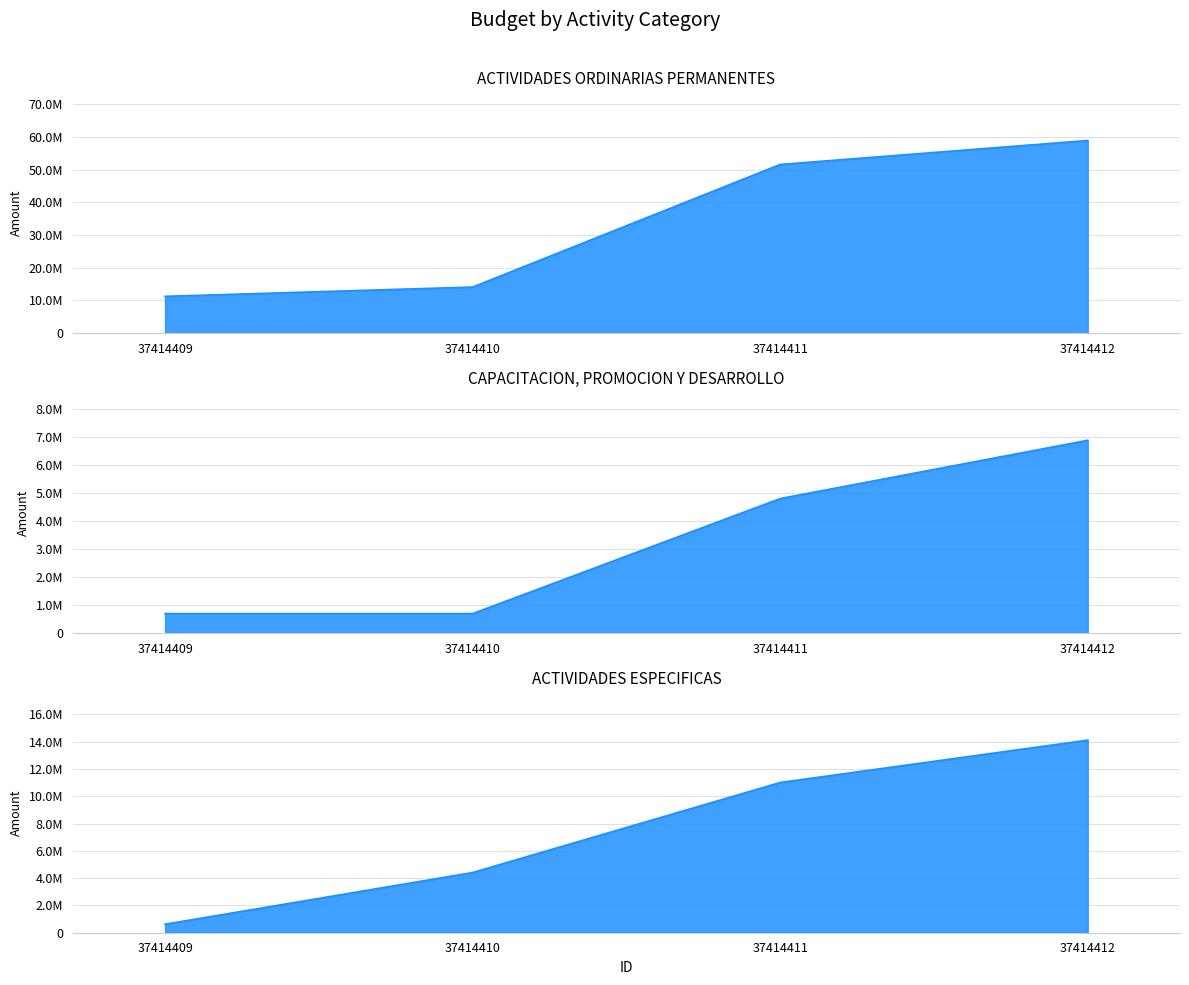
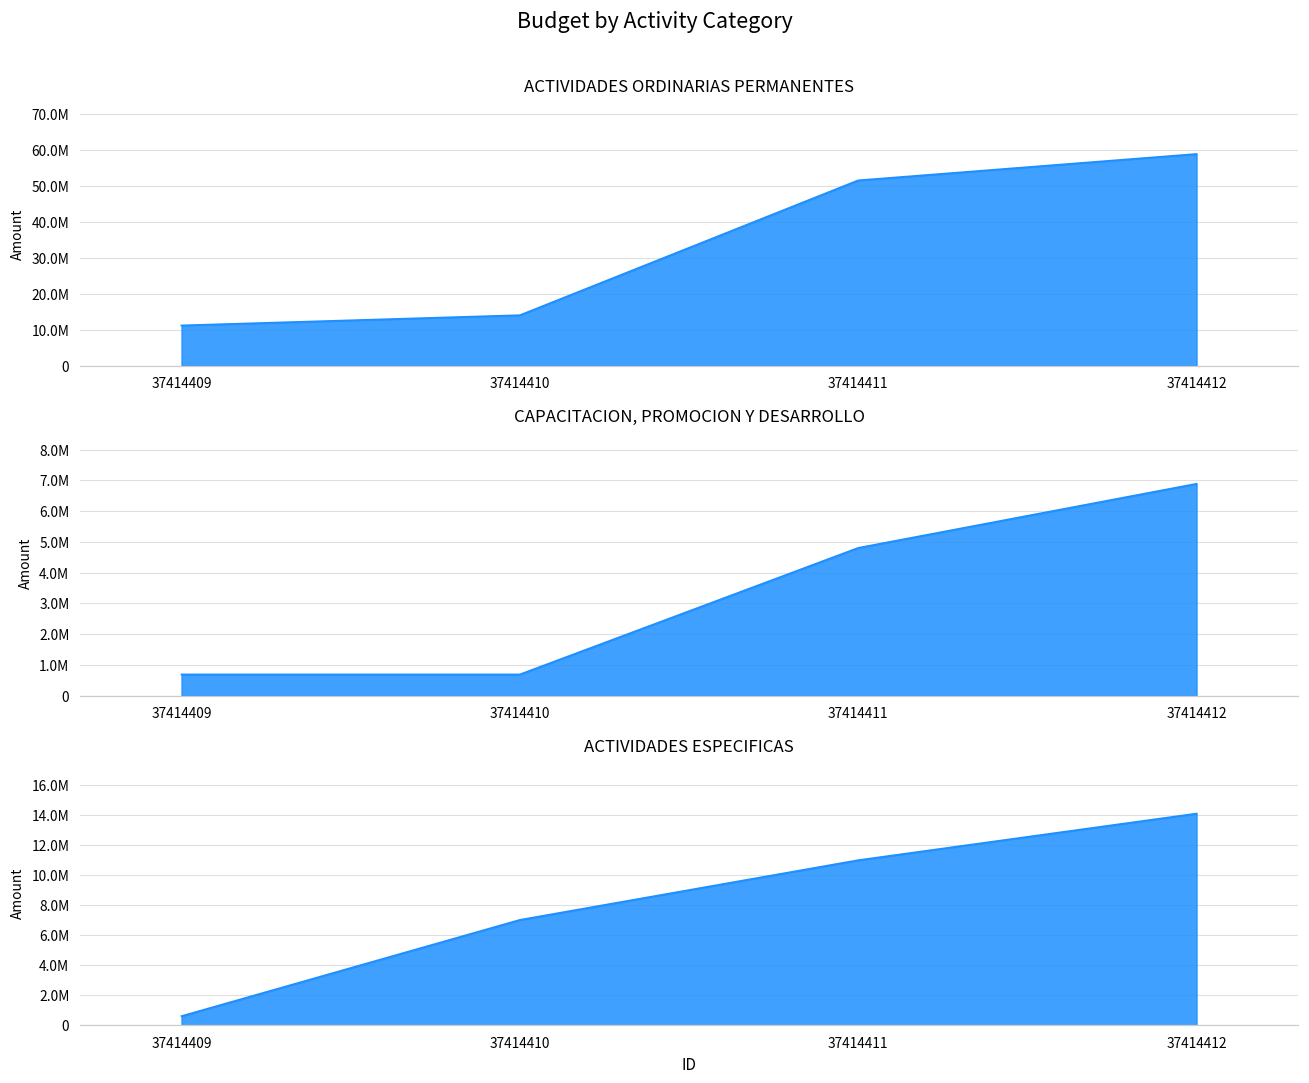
  {
    "ACTIVIDADES ORDINARIAS PERMANENTES": {
      "37414409": 11000000,
      "37414410": 14000000,
      "37414411": 52000000,
      "37414412": 59000000
    },
    "CAPACITACION, PROMOCION Y DESARROLLO": {
      "37414409": 700000,
      "37414410": 700000,
      "37414411": 4800000,
      "37414412": 6900000
    },
    "ACTIVIDADES ESPECIFICAS": {
      "37414409": 600000,
-     "37414410": 4400000,
+     "37414410": 7000000,
      "37414411": 11000000,
      "37414412": 14100000
    }
  }
